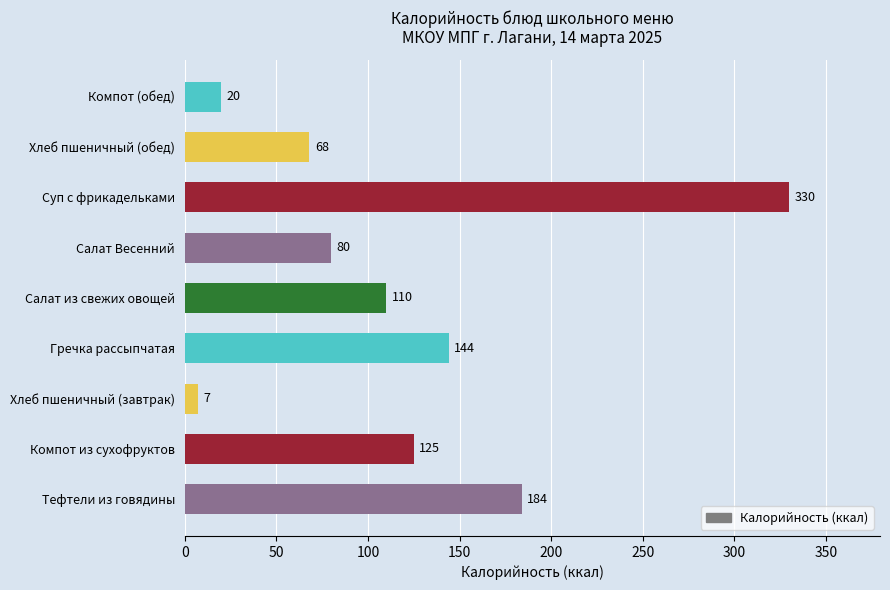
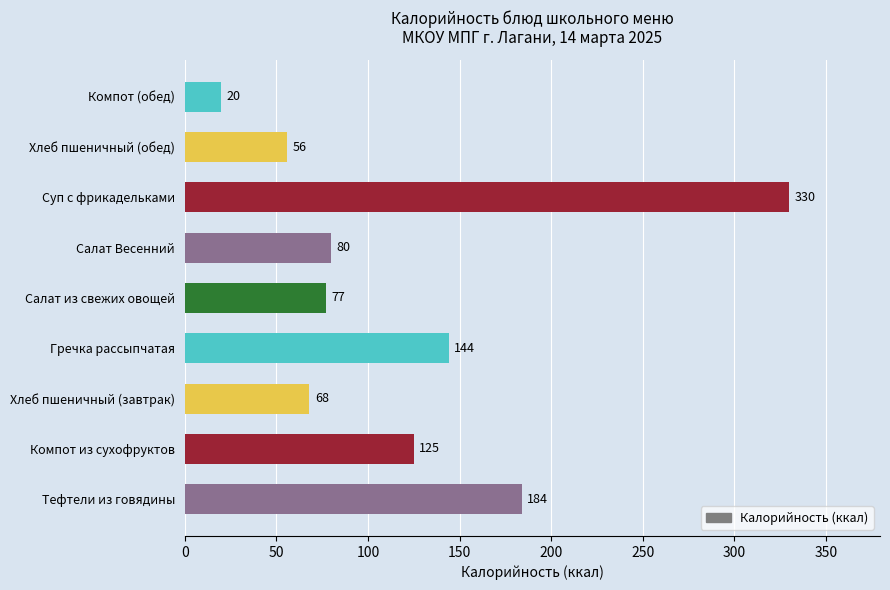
  {
    "Компот (обед)": 20,
-   "Хлеб пшеничный (обед)": 68,
+   "Хлеб пшеничный (обед)": 56,
    "Суп с фрикадельками": 330,
    "Салат Весенний": 80,
-   "Салат из свежих овощей": 110,
+   "Салат из свежих овощей": 77,
    "Гречка рассыпчатая": 144,
-   "Хлеб пшеничный (завтрак)": 7,
+   "Хлеб пшеничный (завтрак)": 68,
    "Компот из сухофруктов": 125,
    "Тефтели из говядины": 184
  }
